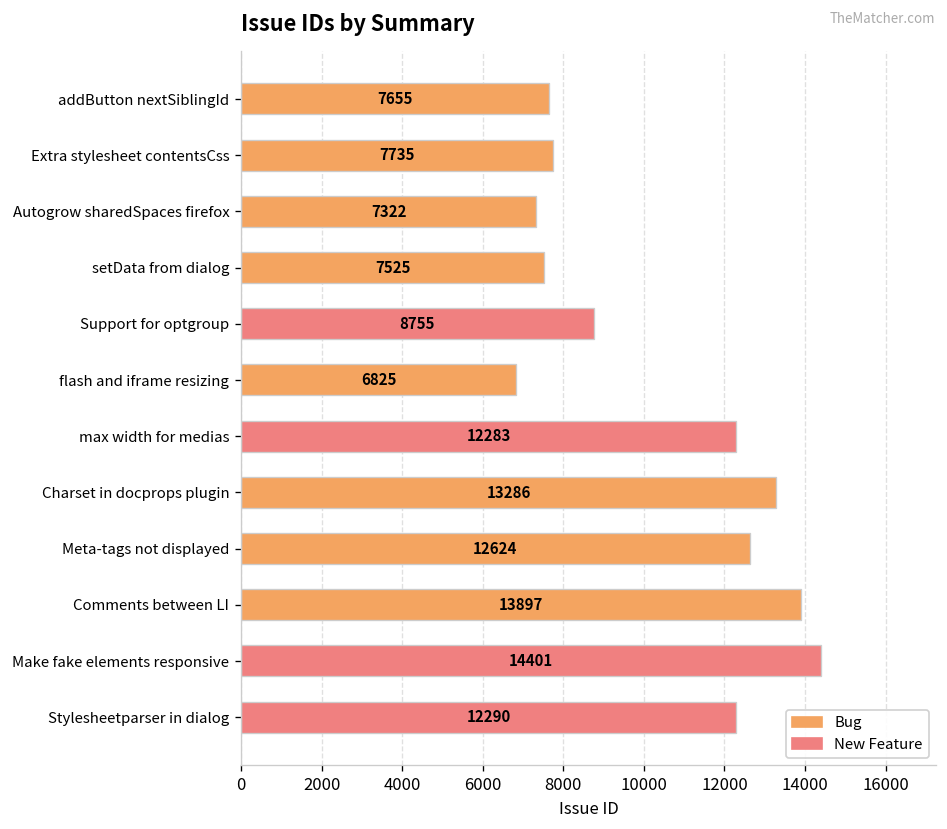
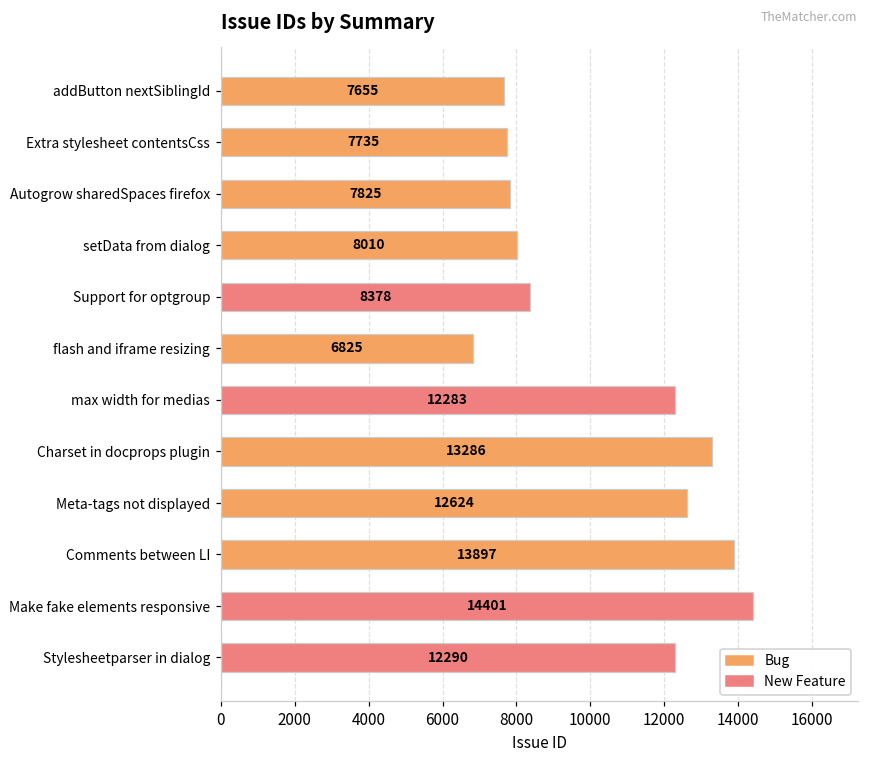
  {
    "addButton nextSiblingId": 7655,
    "Extra stylesheet contentsCss": 7735,
-   "Autogrow sharedSpaces firefox": 7322,
-   "setData from dialog": 7525,
-   "Support for optgroup": 8755,
+   "Autogrow sharedSpaces firefox": 7825,
+   "setData from dialog": 8010,
+   "Support for optgroup": 8378,
    "flash and iframe resizing": 6825,
    "max width for medias": 12283,
    "Charset in docprops plugin": 13286,
    "Meta-tags not displayed": 12624,
    "Comments between LI": 13897,
    "Make fake elements responsive": 14401,
    "Stylesheetparser in dialog": 12290
  }
